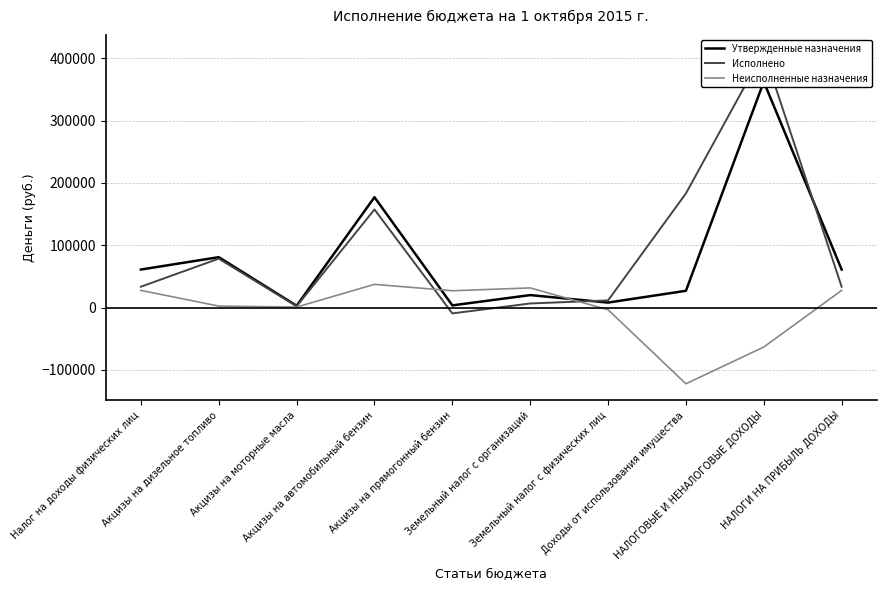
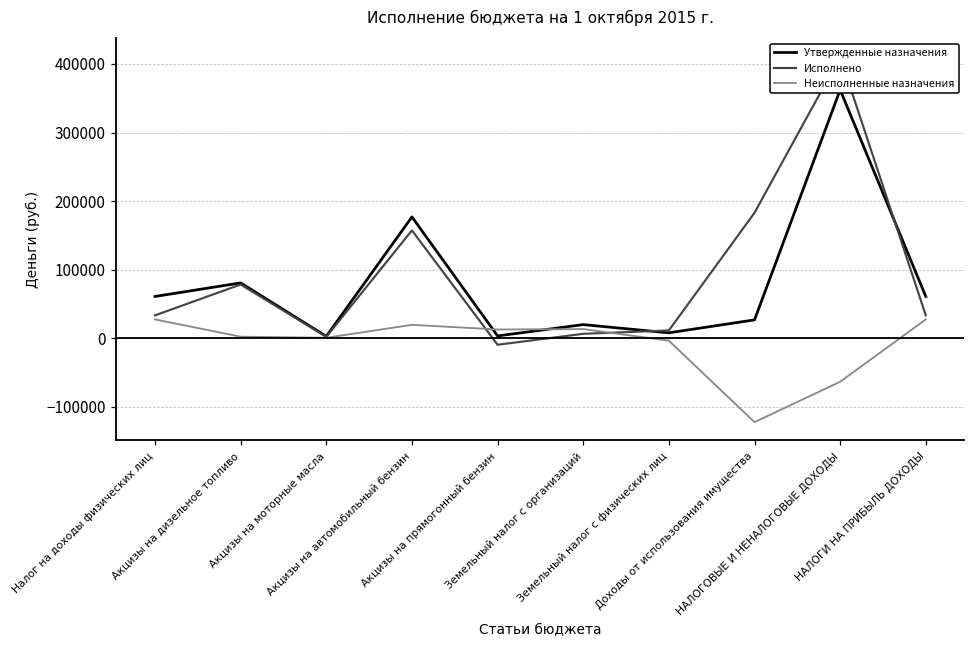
  {
    "Утвержденные назначения": {
      "Налог на доходы физических лиц": 60000,
      "Акцизы на автомобильный бензин": 180000,
      "Акцизы на прямогонный бензин": 0,
      "Земельный налог с организаций": 20000,
      "Доходы от использования имущества": 30000,
      "НАЛОГИ НА ПРИБЫЛЬ ДОХОДЫ": 60000
    },
    "Исполнено": {
      "Налог на доходы физических лиц": 30000,
      "Акцизы на автомобильный бензин": 160000,
      "Акцизы на прямогонный бензин": -10000,
      "Земельный налог с организаций": 10000,
      "Доходы от использования имущества": 180000,
      "НАЛОГИ НА ПРИБЫЛЬ ДОХОДЫ": 30000
    },
    "Неисполненные назначения": {
      "Налог на доходы физических лиц": 30000,
      "Акцизы на дизельное топливо": 0,
-     "Акцизы на автомобильный бензин": 40000,
-     "Акцизы на прямогонный бензин": 30000,
-     "Земельный налог с организаций": 30000,
+     "Акцизы на автомобильный бензин": 20000,
+     "Акцизы на прямогонный бензин": 10000,
+     "Земельный налог с организаций": 10000,
      "Земельный налог с физических лиц": 0,
      "Доходы от использования имущества": -120000,
      "НАЛОГОВЫЕ И НЕНАЛОГОВЫЕ ДОХОДЫ": -60000,
      "НАЛОГИ НА ПРИБЫЛЬ ДОХОДЫ": 30000
    }
  }
